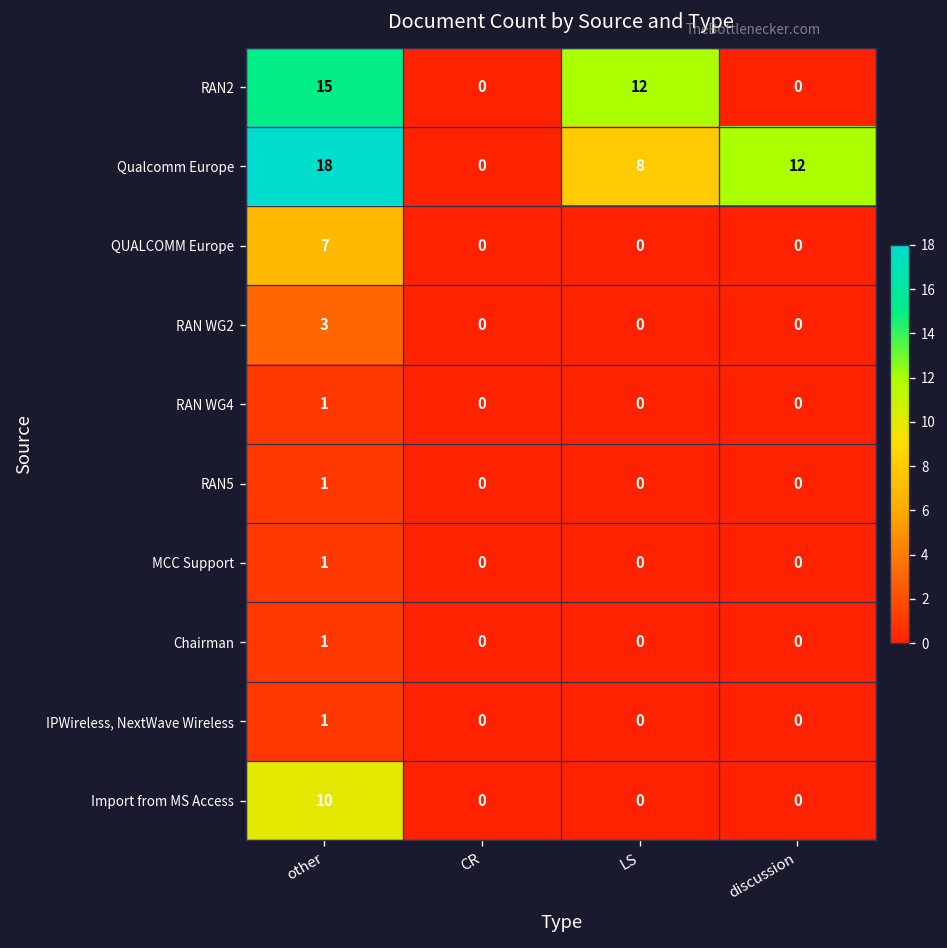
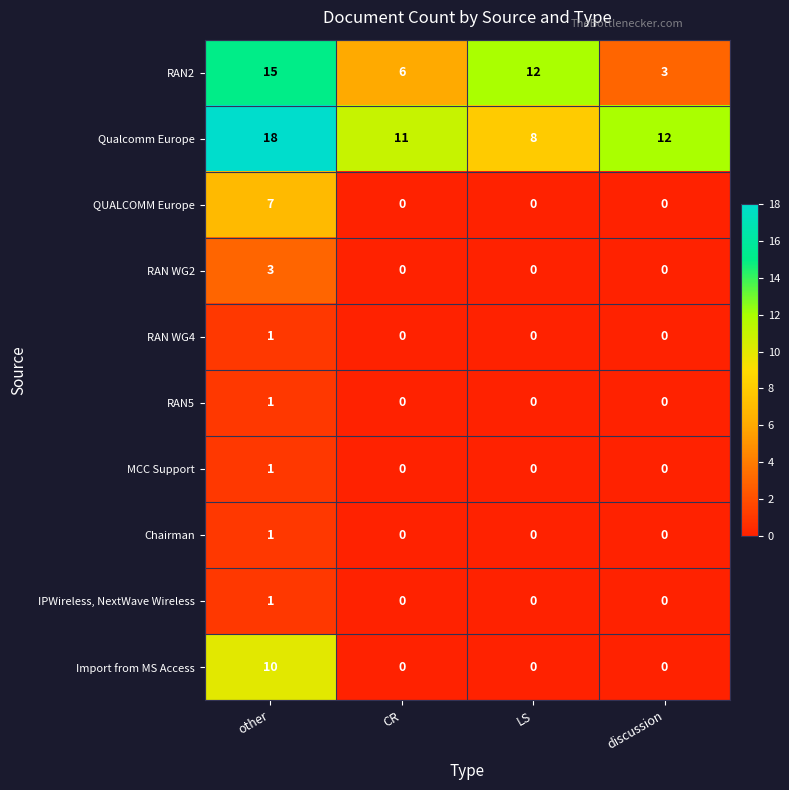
  {
    "RAN2": {
      "other": 15,
-     "CR": 0,
+     "CR": 6,
      "LS": 12,
-     "discussion": 0
+     "discussion": 3
    },
    "Qualcomm Europe": {
      "other": 18,
-     "CR": 0,
+     "CR": 11,
      "LS": 8,
      "discussion": 12
    },
    "QUALCOMM Europe": {
      "other": 7,
      "CR": 0,
      "LS": 0,
      "discussion": 0
    },
    "RAN WG2": {
      "other": 3,
      "CR": 0,
      "LS": 0,
      "discussion": 0
    },
    "RAN WG4": {
      "other": 1,
      "CR": 0,
      "LS": 0,
      "discussion": 0
    },
    "RAN5": {
      "other": 1,
      "CR": 0,
      "LS": 0,
      "discussion": 0
    },
    "MCC Support": {
      "other": 1,
      "CR": 0,
      "LS": 0,
      "discussion": 0
    },
    "Chairman": {
      "other": 1,
      "CR": 0,
      "LS": 0,
      "discussion": 0
    },
    "IPWireless, NextWave Wireless": {
      "other": 1,
      "CR": 0,
      "LS": 0,
      "discussion": 0
    },
    "Import from MS Access": {
      "other": 10,
      "CR": 0,
      "LS": 0,
      "discussion": 0
    }
  }
